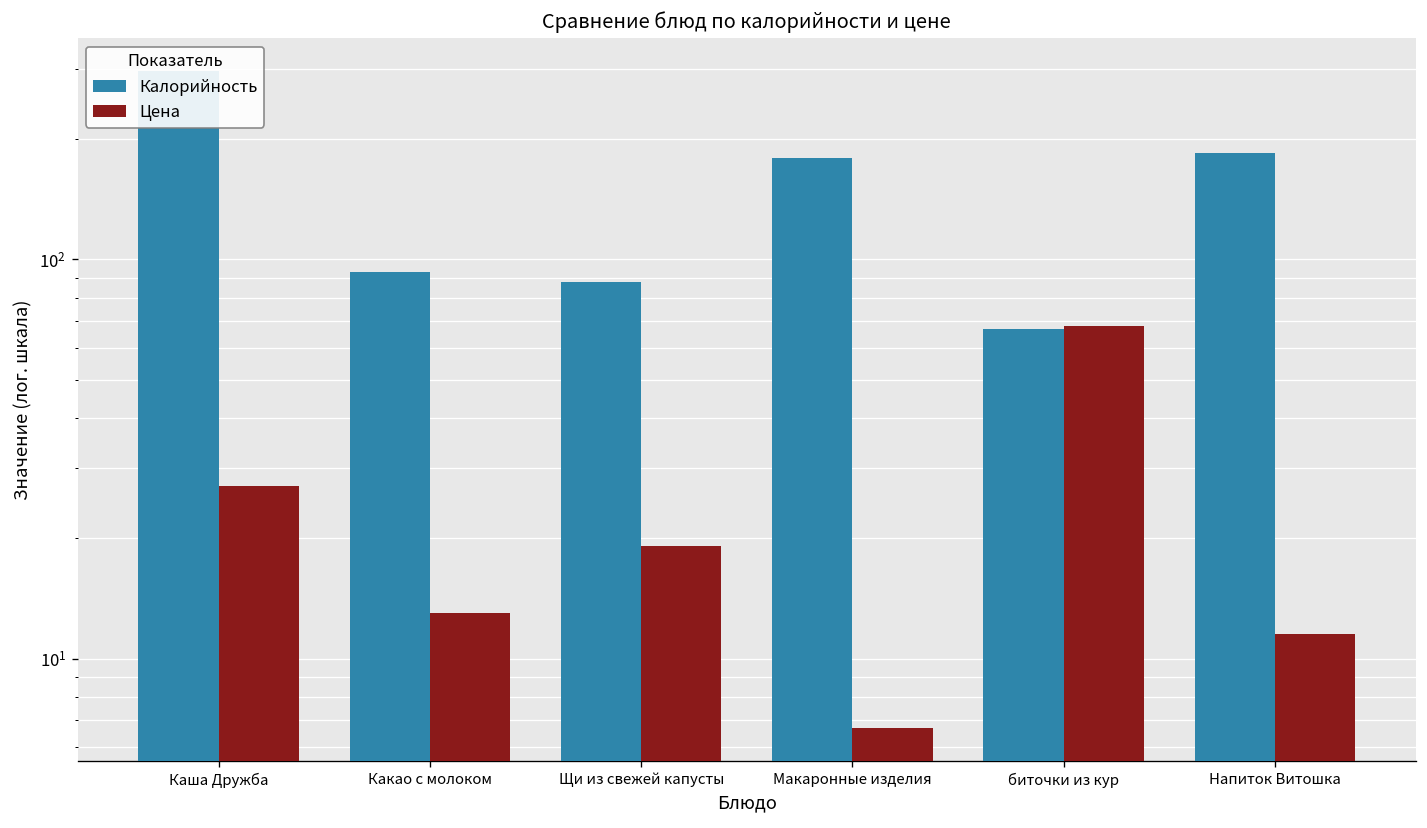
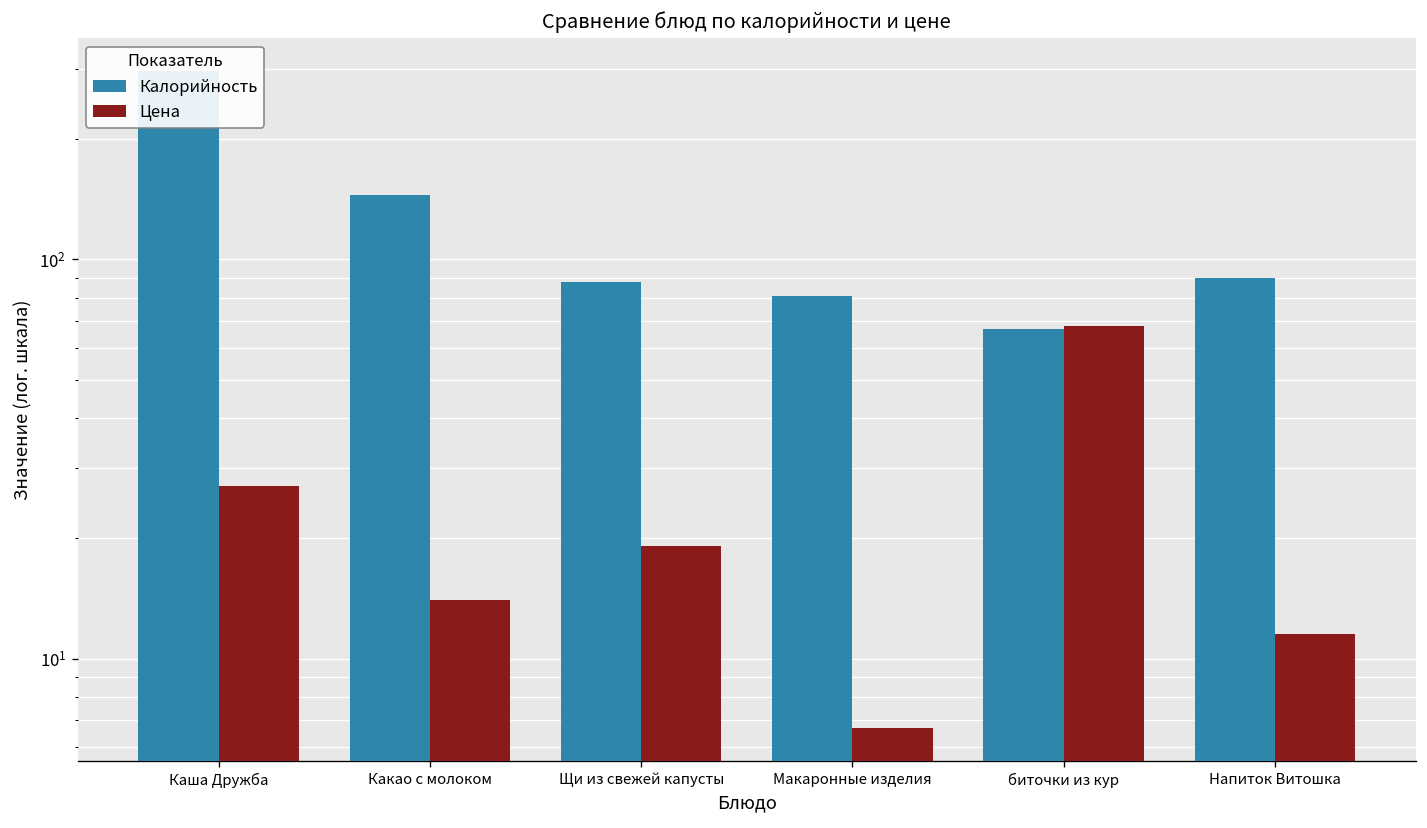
  {
    "Калорийность": {
-     "Какао с молоком": 93,
+     "Какао с молоком": 150,
      "Щи из свежей капусты": 88,
-     "Макаронные изделия": 180,
+     "Макаронные изделия": 81,
      "биточки из кур": 67,
-     "Напиток Витошка": 190
+     "Напиток Витошка": 90
    },
    "Цена": {
      "Каша Дружба": 27,
-     "Какао с молоком": 13,
+     "Какао с молоком": 14,
      "Щи из свежей капусты": 19,
      "Макаронные изделия": 6.7,
      "биточки из кур": 68,
      "Напиток Витошка": 11.5
    }
  }
